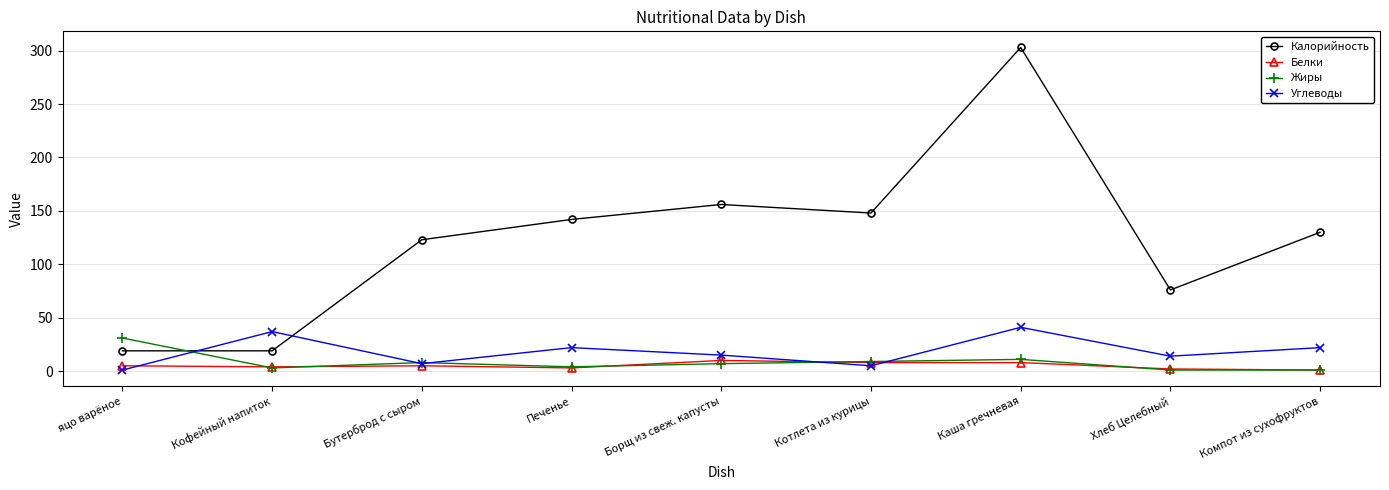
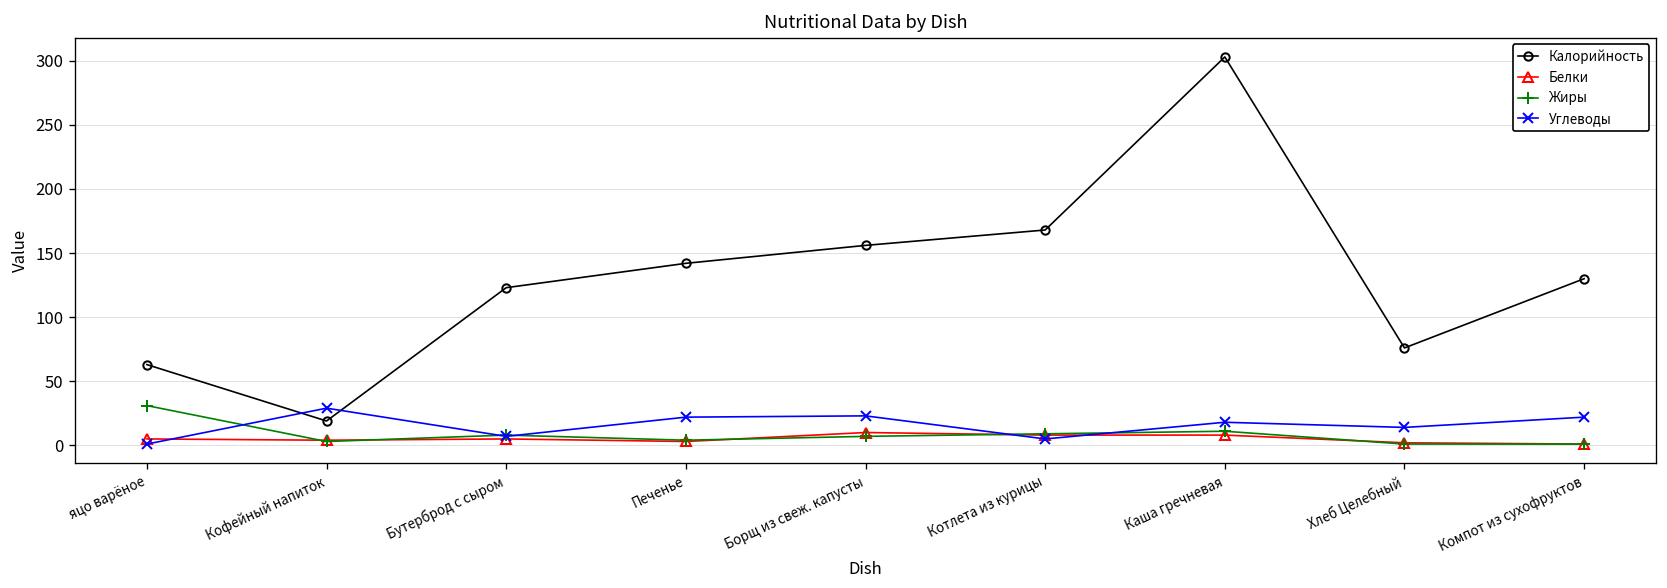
  {
    "Калорийность": {
-     "яцо варёное": 19,
+     "яцо варёное": 63,
      "Кофейный напиток": 19,
      "Бутерброд с сыром": 123,
      "Печенье": 142,
      "Борщ из свеж. капусты": 156,
-     "Котлета из курицы": 148,
+     "Котлета из курицы": 168,
      "Каша гречневая": 303,
      "Хлеб Целебный": 76,
      "Компот из сухофруктов": 130
    },
    "Белки": {
      "яцо варёное": 5,
      "Борщ из свеж. капусты": 10,
      "Каша гречневая": 8
    },
    "Жиры": {
      "яцо варёное": 31,
      "Борщ из свеж. капусты": 7,
      "Каша гречневая": 11
    },
    "Углеводы": {
      "яцо варёное": 1,
-     "Кофейный напиток": 37,
+     "Кофейный напиток": 29,
      "Печенье": 22,
-     "Борщ из свеж. капусты": 15,
+     "Борщ из свеж. капусты": 23,
      "Котлета из курицы": 5,
-     "Каша гречневая": 41,
+     "Каша гречневая": 18,
      "Хлеб Целебный": 14,
      "Компот из сухофруктов": 22
    }
  }
